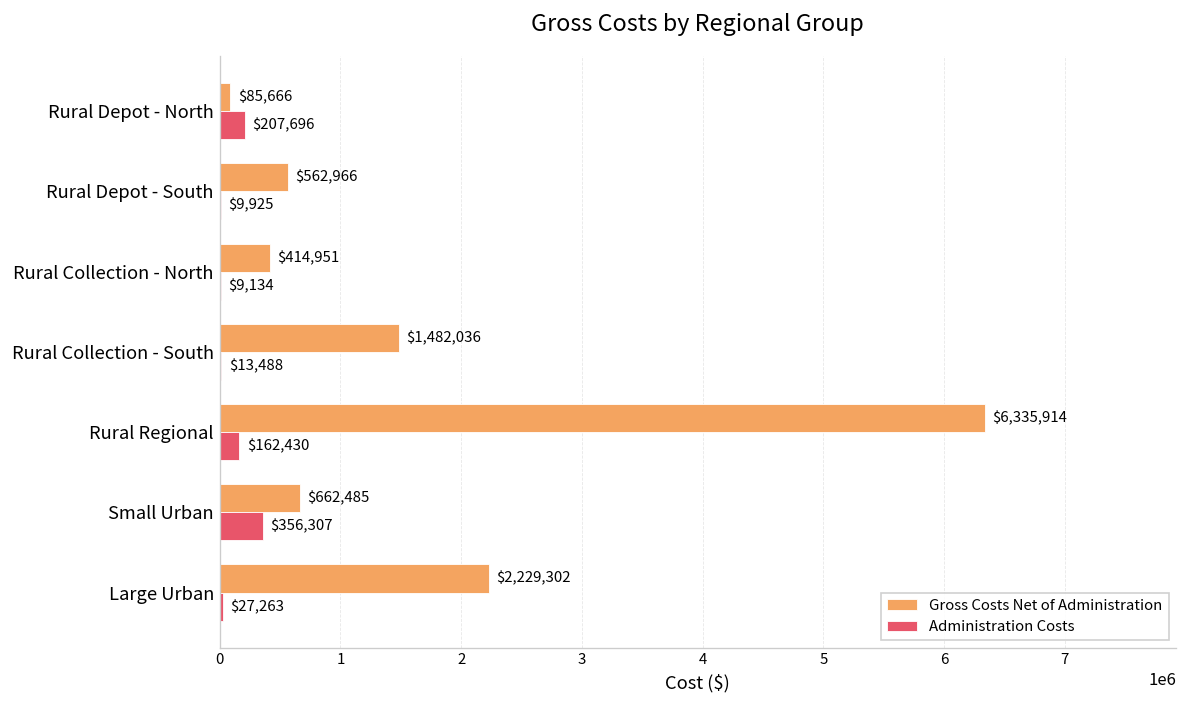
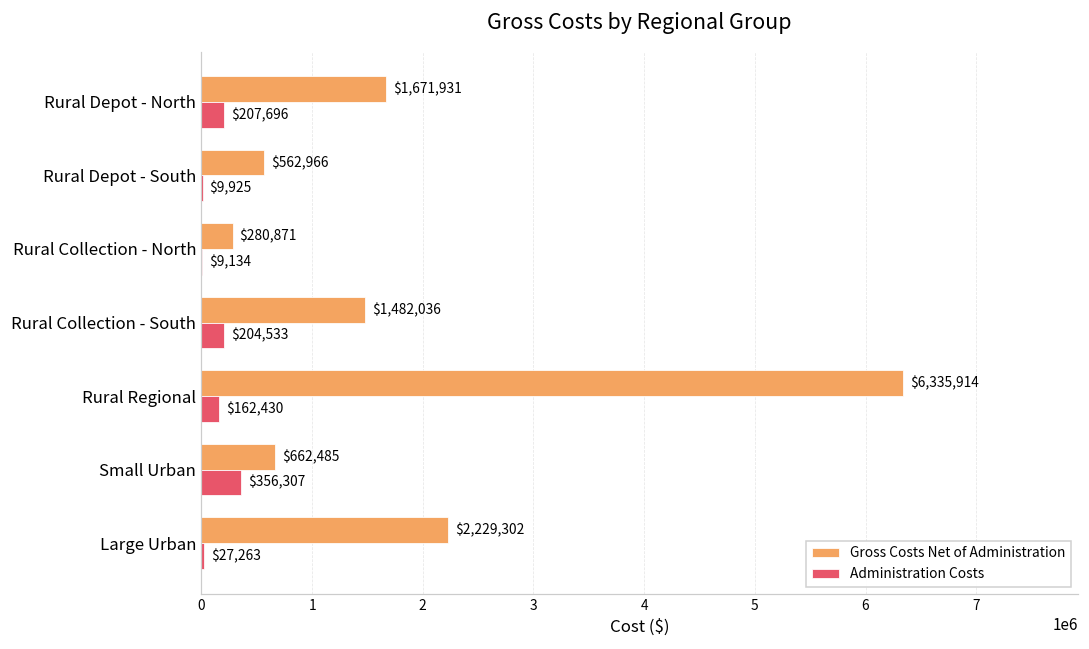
  {
    "Gross Costs Net of Administration": {
-     "Rural Depot - North": "$85,666",
+     "Rural Depot - North": "$1,671,931",
      "Rural Depot - South": "$562,966",
-     "Rural Collection - North": "$414,951",
+     "Rural Collection - North": "$280,871",
      "Rural Collection - South": "$1,482,036",
      "Rural Regional": "$6,335,914",
      "Small Urban": "$662,485",
      "Large Urban": "$2,229,302"
    },
    "Administration Costs": {
      "Rural Depot - North": "$207,696",
      "Rural Depot - South": "$9,925",
      "Rural Collection - North": "$9,134",
-     "Rural Collection - South": "$13,488",
+     "Rural Collection - South": "$204,533",
      "Rural Regional": "$162,430",
      "Small Urban": "$356,307",
      "Large Urban": "$27,263"
    }
  }
